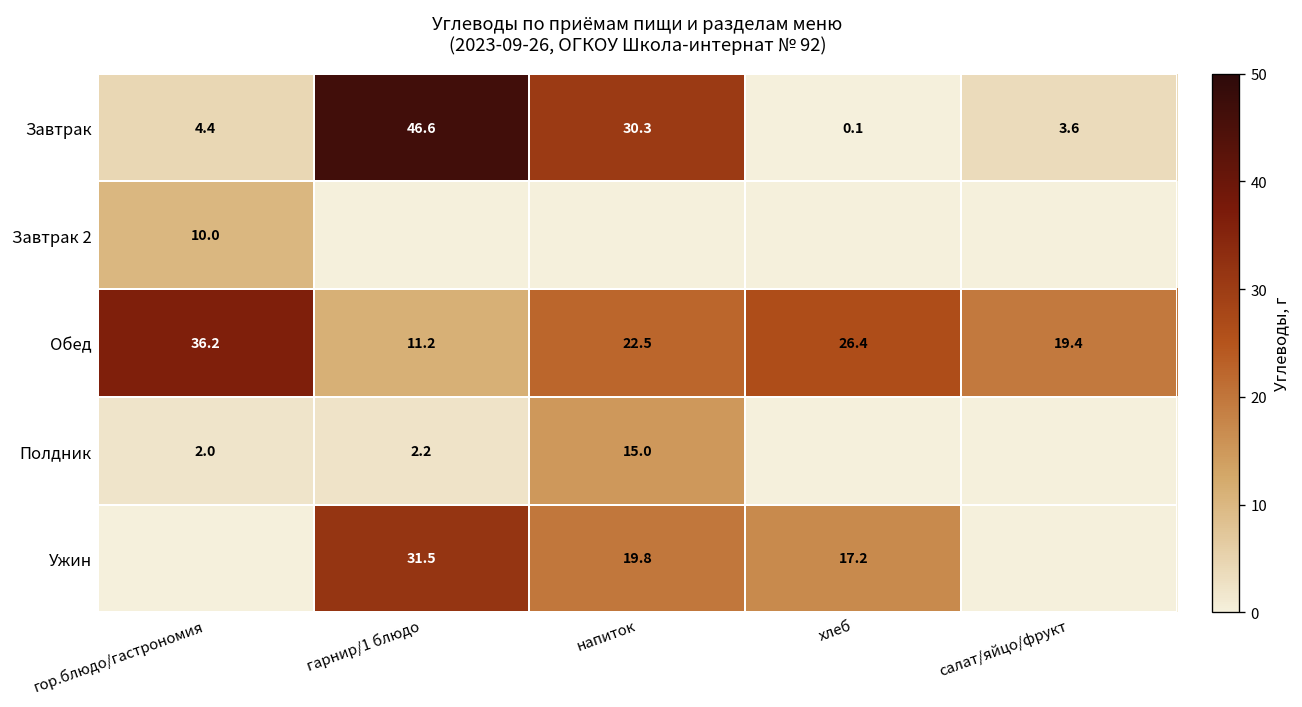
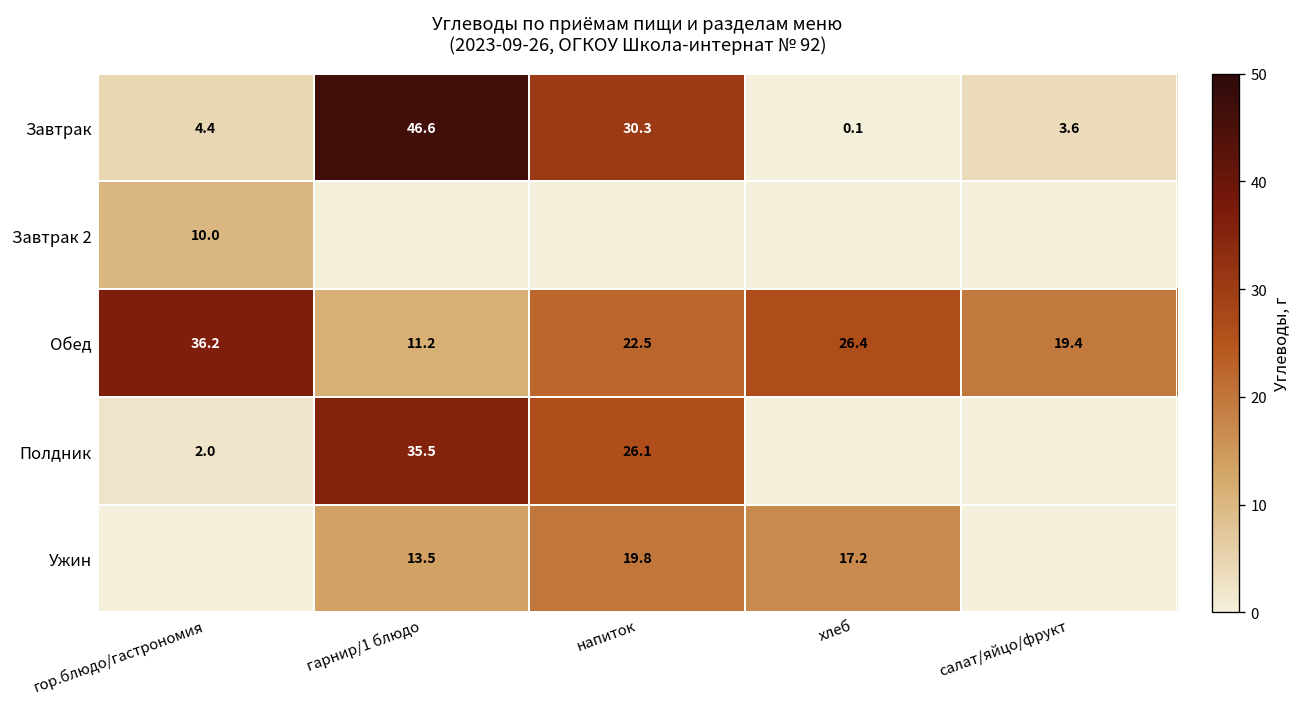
  {
    "Завтрак": {
      "гор.блюдо/гастрономия": 4.4,
      "гарнир/1 блюдо": 46.6,
      "напиток": 30.3,
      "хлеб": 0.1,
      "салат/яйцо/фрукт": 3.6
    },
    "Завтрак 2": {
      "гор.блюдо/гастрономия": 10.0
    },
    "Обед": {
      "гор.блюдо/гастрономия": 36.2,
      "гарнир/1 блюдо": 11.2,
      "напиток": 22.5,
      "хлеб": 26.4,
      "салат/яйцо/фрукт": 19.4
    },
    "Полдник": {
      "гор.блюдо/гастрономия": 2.0,
-     "гарнир/1 блюдо": 2.2,
-     "напиток": 15.0
+     "гарнир/1 блюдо": 35.5,
+     "напиток": 26.1
    },
    "Ужин": {
-     "гарнир/1 блюдо": 31.5,
+     "гарнир/1 блюдо": 13.5,
      "напиток": 19.8,
      "хлеб": 17.2
    }
  }
